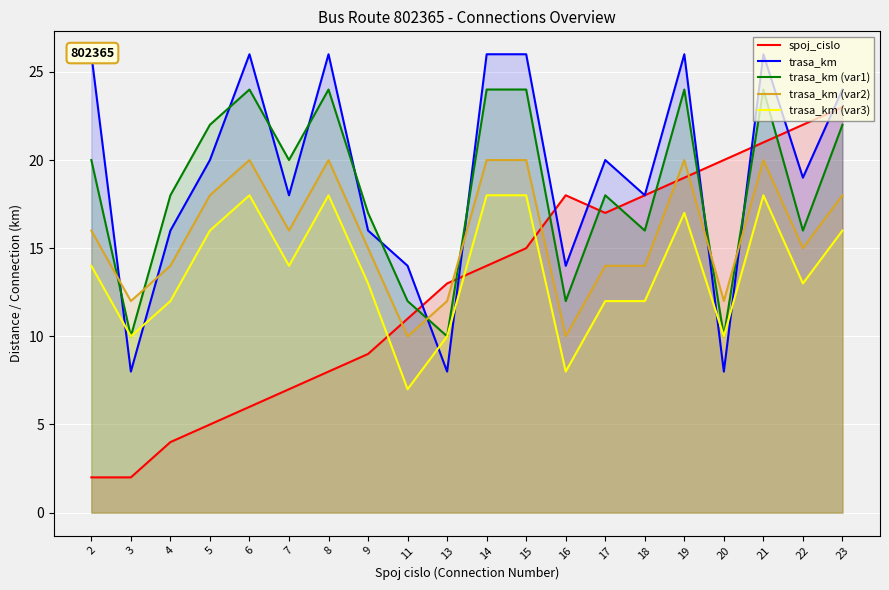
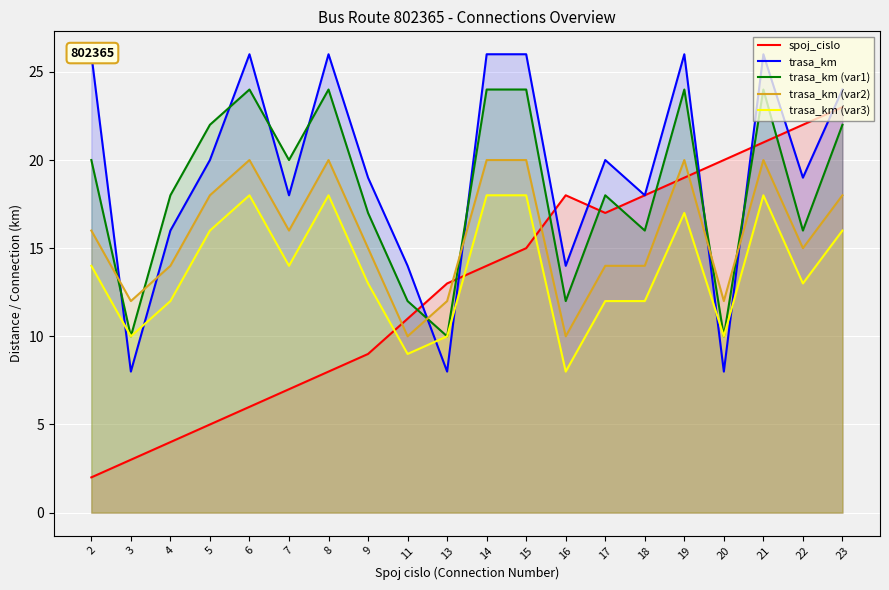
  {
    "spoj_cislo": {
      "2": 2,
-     "3": 2,
+     "3": 3,
      "4": 4,
      "5": 5,
      "6": 6,
      "7": 7,
      "8": 8,
      "9": 9,
      "11": 11,
      "13": 13,
      "14": 14,
      "15": 15,
      "16": 18,
      "17": 17,
      "19": 19,
      "20": 20,
      "21": 21,
      "22": 22
    },
    "trasa_km": {
      "3": 8,
      "4": 16,
      "5": 20,
      "6": 26,
      "7": 18,
      "8": 26,
-     "9": 16,
+     "9": 19,
      "11": 14,
      "13": 8,
      "14": 26,
      "15": 26,
      "16": 14,
      "17": 20,
      "19": 26,
      "20": 8,
      "22": 19
    },
    "trasa_km (var1)": {
      "2": 20,
      "4": 18,
      "5": 22,
      "6": 24,
      "7": 20,
      "8": 24,
      "9": 17,
      "11": 12,
      "14": 24,
      "15": 24,
      "16": 12,
      "17": 18,
      "18": 16,
      "19": 24,
      "22": 16,
      "23": 22
    },
    "trasa_km (var2)": {
      "2": 16,
      "3": 12,
      "4": 14,
      "5": 18,
      "6": 20,
      "7": 16,
      "8": 20,
      "9": 15,
      "11": 10,
      "13": 12,
      "14": 20,
      "15": 20,
      "16": 10,
      "17": 14,
      "18": 14,
      "19": 20,
      "20": 12,
      "21": 20,
      "22": 15,
      "23": 18
    },
    "trasa_km (var3)": {
      "2": 14,
      "4": 12,
      "5": 16,
      "6": 18,
      "7": 14,
      "8": 18,
      "9": 13,
-     "11": 7,
+     "11": 9,
      "14": 18,
      "15": 18,
      "16": 8,
      "17": 12,
      "18": 12,
      "19": 17,
      "21": 18,
      "22": 13,
      "23": 16
    }
  }
